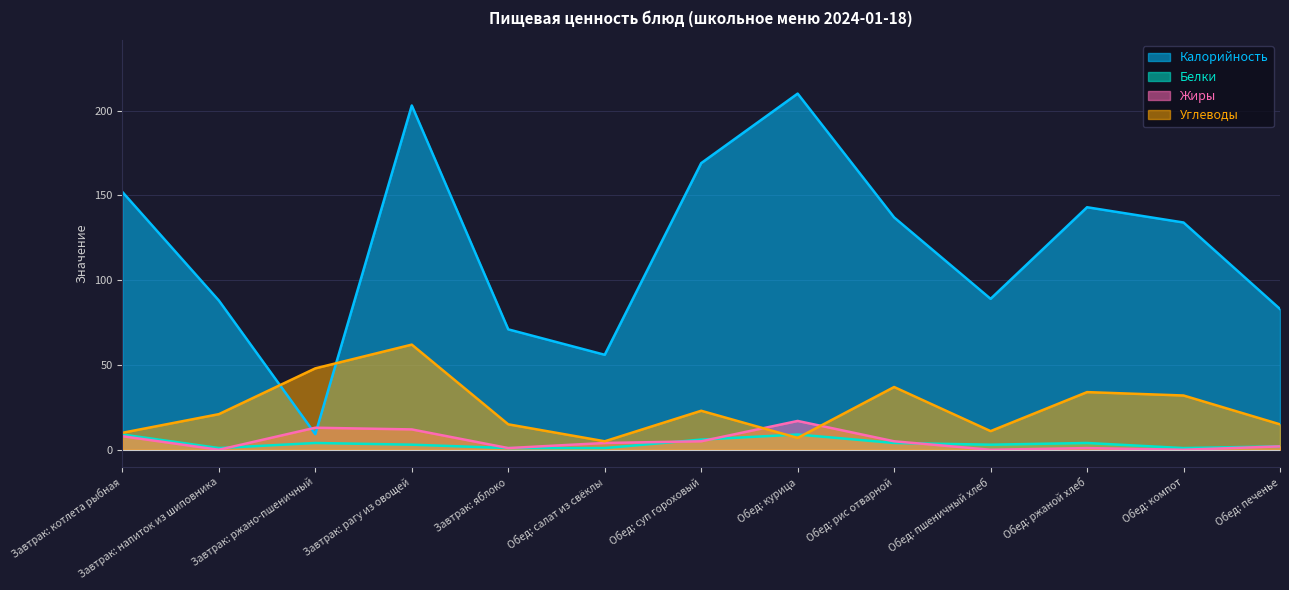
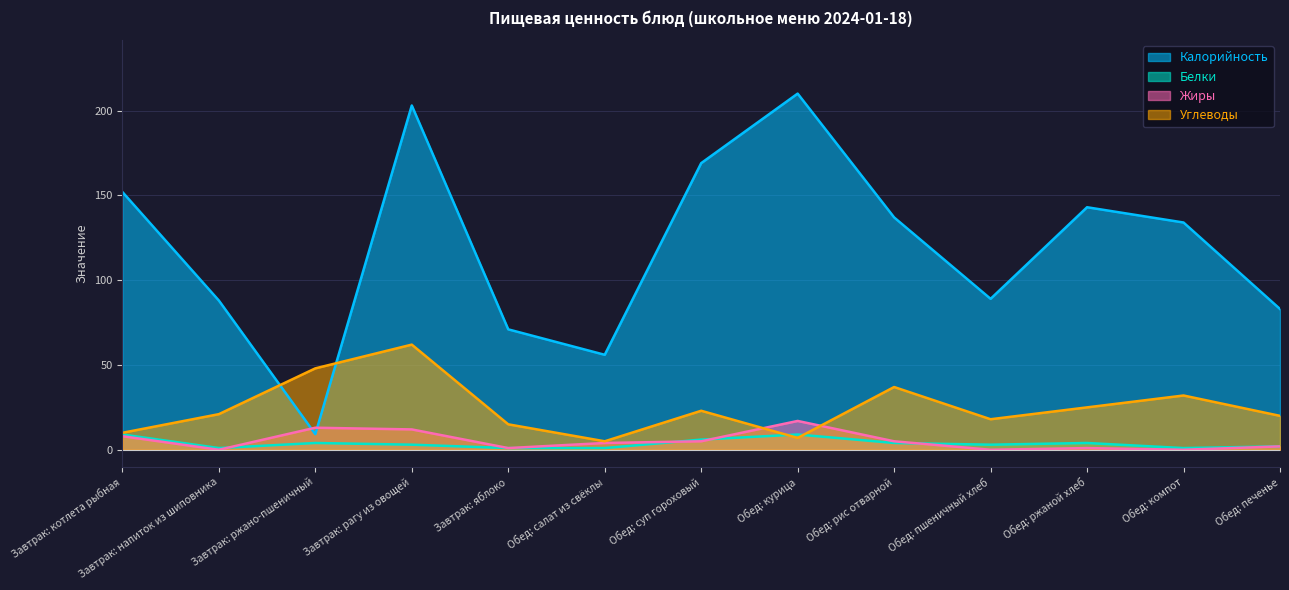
  {
    "Жиры": {
      "Завтрак: ржано-пшеничный": 13,
      "Завтрак: рагу из овощей": 12,
      "Обед: курица": 17,
      "Обед: пшеничный хлеб": 0,
      "Обед: ржаной хлеб": 1
    },
    "Углеводы": {
      "Завтрак: напиток из шиповника": 21,
      "Завтрак: ржано-пшеничный": 48,
      "Завтрак: рагу из овощей": 62,
      "Завтрак: яблоко": 15,
      "Обед: суп гороховый": 23,
      "Обед: курица": 7,
      "Обед: рис отварной": 37,
-     "Обед: пшеничный хлеб": 11,
-     "Обед: ржаной хлеб": 34,
+     "Обед: пшеничный хлеб": 18,
+     "Обед: ржаной хлеб": 25,
      "Обед: компот": 32,
-     "Обед: печенье": 15
+     "Обед: печенье": 20
    }
  }
